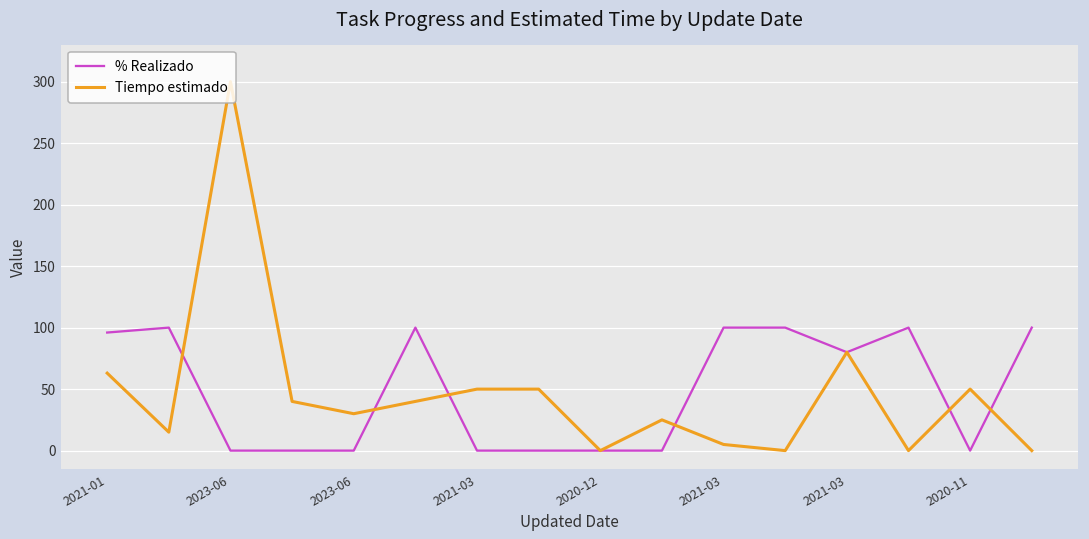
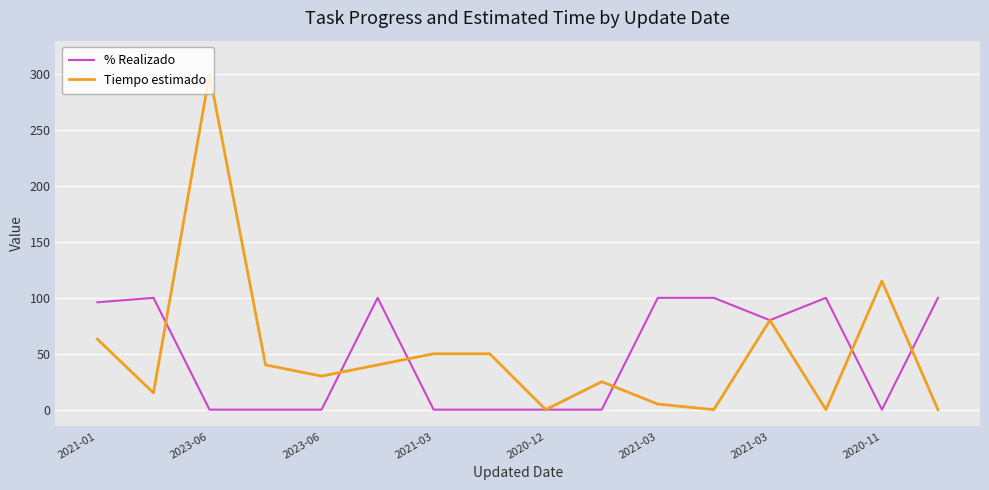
  {
    "% Realizado": {
      "2021-01": 96,
      "2020-11": 0
    },
    "Tiempo estimado": {
      "2021-01": 63,
-     "2020-11": 50
+     "2020-11": 115
    }
  }
